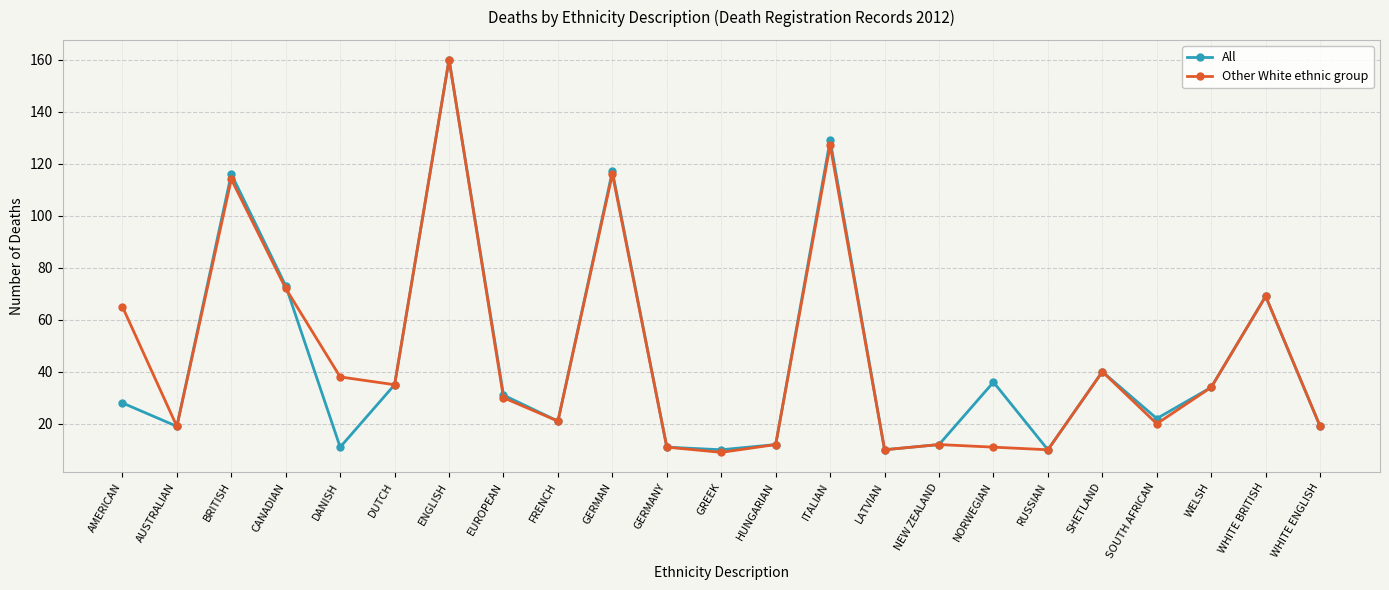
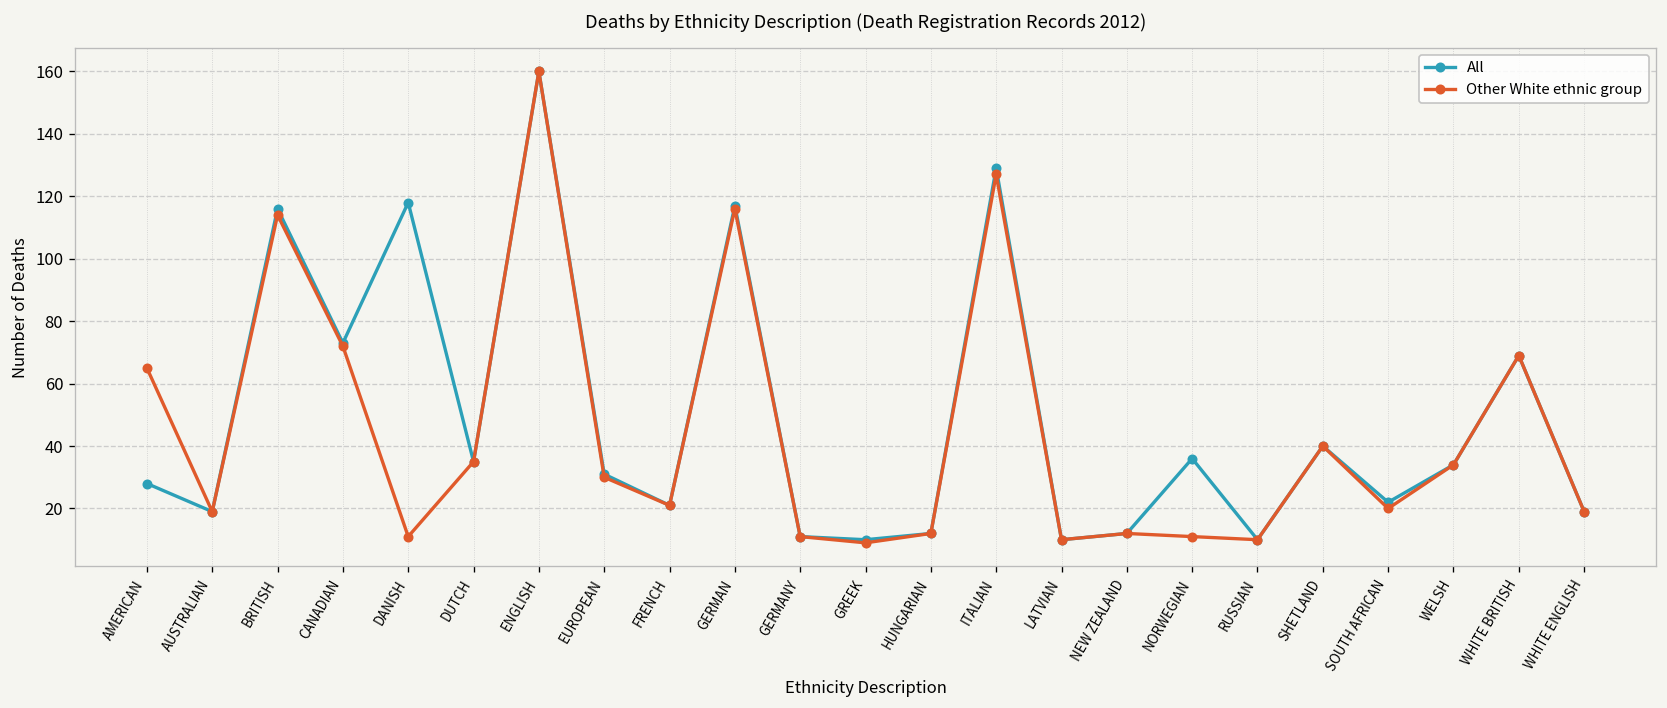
  {
    "All": {
      "AMERICAN": 28,
      "BRITISH": 116,
      "CANADIAN": 73,
-     "DANISH": 11,
+     "DANISH": 118,
      "EUROPEAN": 31,
      "GERMAN": 117,
      "GREEK": 10,
      "ITALIAN": 129,
      "NORWEGIAN": 36,
      "SOUTH AFRICAN": 22
    },
    "Other White ethnic group": {
      "AMERICAN": 65,
      "BRITISH": 114,
      "CANADIAN": 72,
-     "DANISH": 38,
+     "DANISH": 11,
      "EUROPEAN": 30,
      "GERMAN": 116,
      "GREEK": 9,
      "ITALIAN": 127,
      "NORWEGIAN": 11,
      "SOUTH AFRICAN": 20
    }
  }
